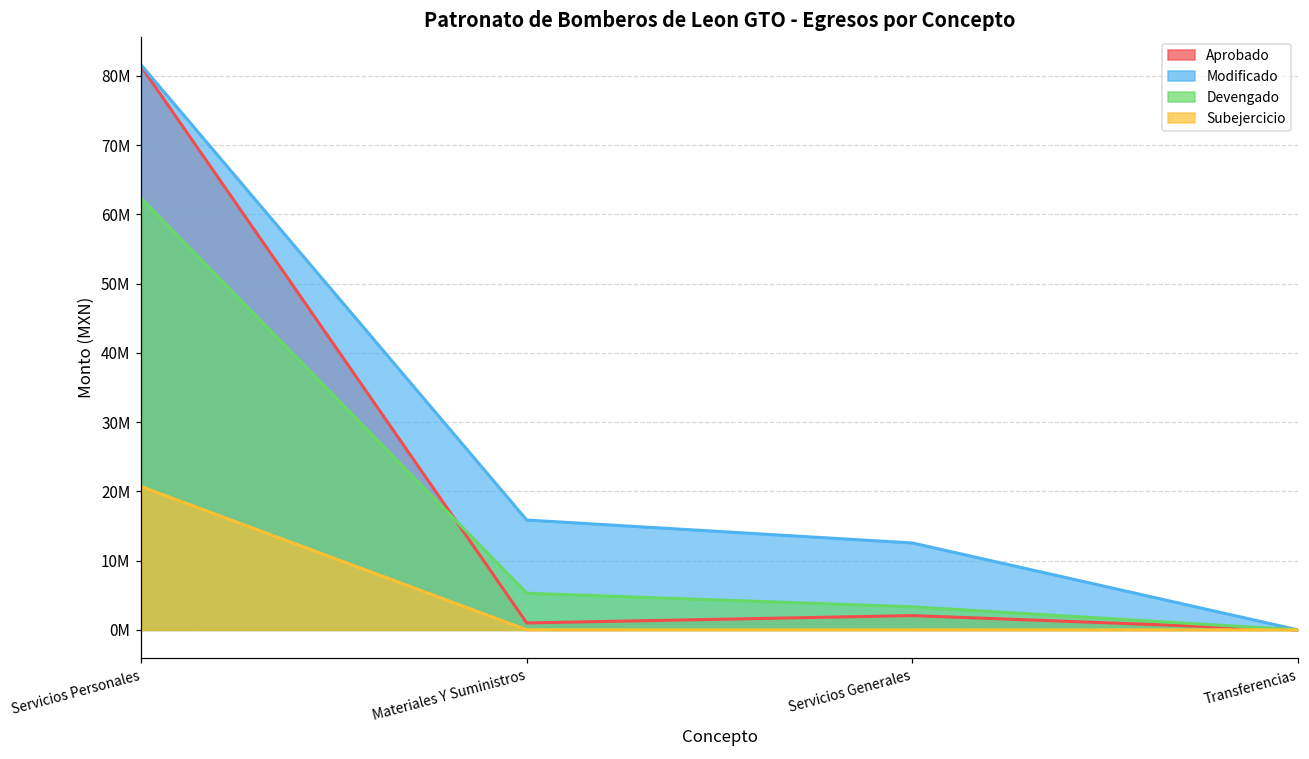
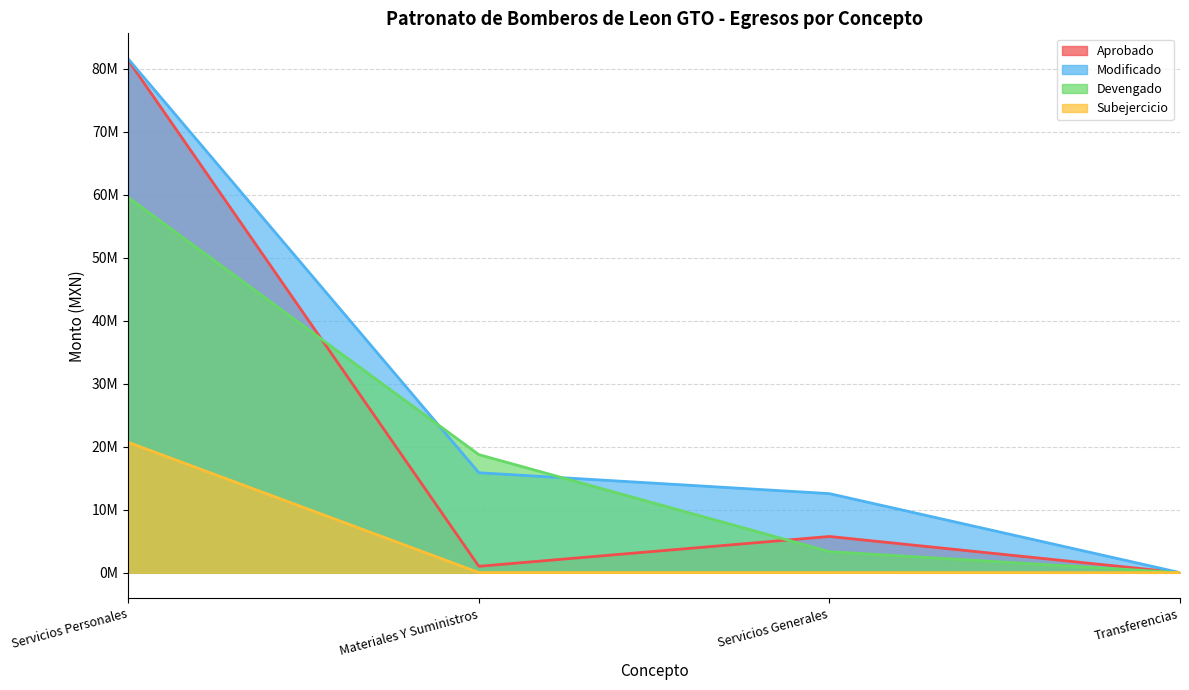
  {
    "Aprobado": {
      "Materiales Y Suministros": 1000000,
-     "Servicios Generales": 2000000
+     "Servicios Generales": 6000000
    },
    "Modificado": {
      "Materiales Y Suministros": 16000000,
      "Servicios Generales": 13000000
    },
    "Devengado": {
-     "Servicios Personales": 62000000,
-     "Materiales Y Suministros": 5000000,
+     "Servicios Personales": 60000000,
+     "Materiales Y Suministros": 19000000,
      "Servicios Generales": 3000000
    },
    "Subejercicio": {
      "Servicios Personales": 21000000,
      "Materiales Y Suministros": 0,
      "Servicios Generales": 0
    }
  }
